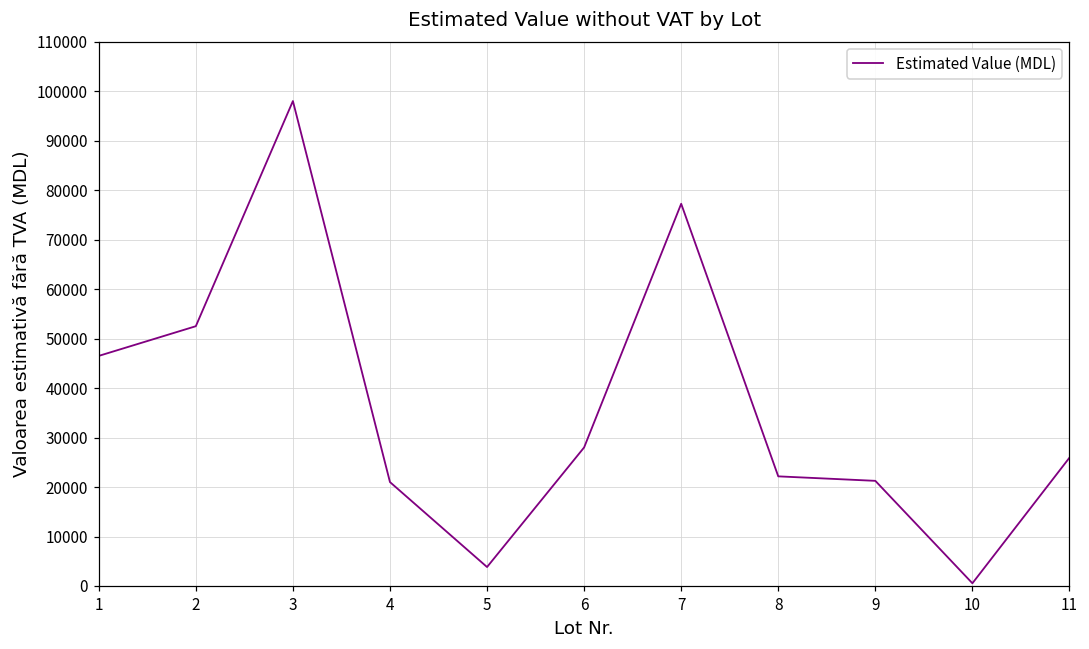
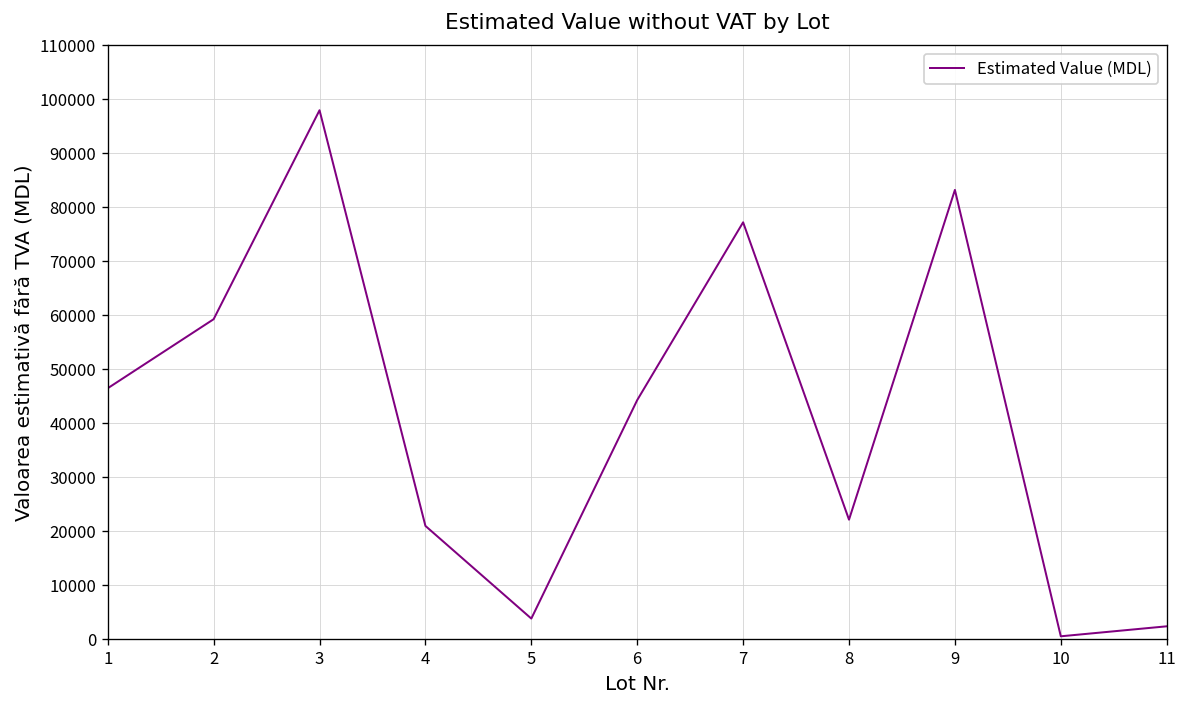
  {
    "1": 47000,
-   "2": 53000,
+   "2": 59000,
    "3": 98000,
    "4": 21000,
    "5": 4000,
-   "6": 28000,
+   "6": 44000,
    "7": 77000,
    "8": 22000,
-   "9": 21000,
+   "9": 83000,
    "10": 1000,
-   "11": 26000
+   "11": 2000
  }
